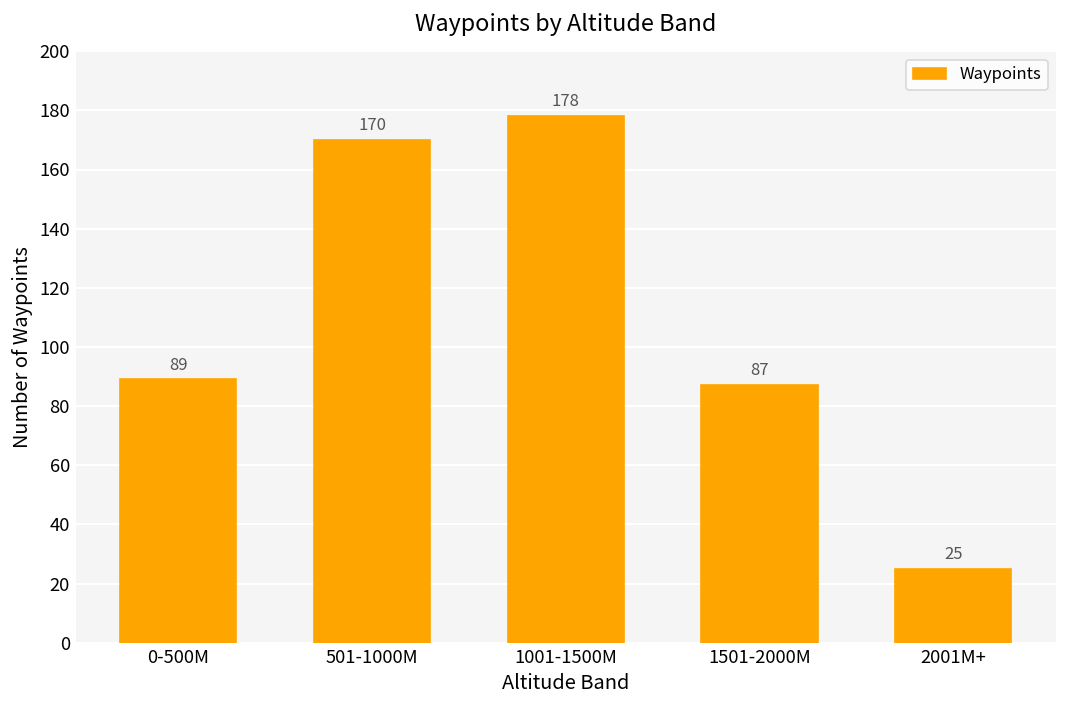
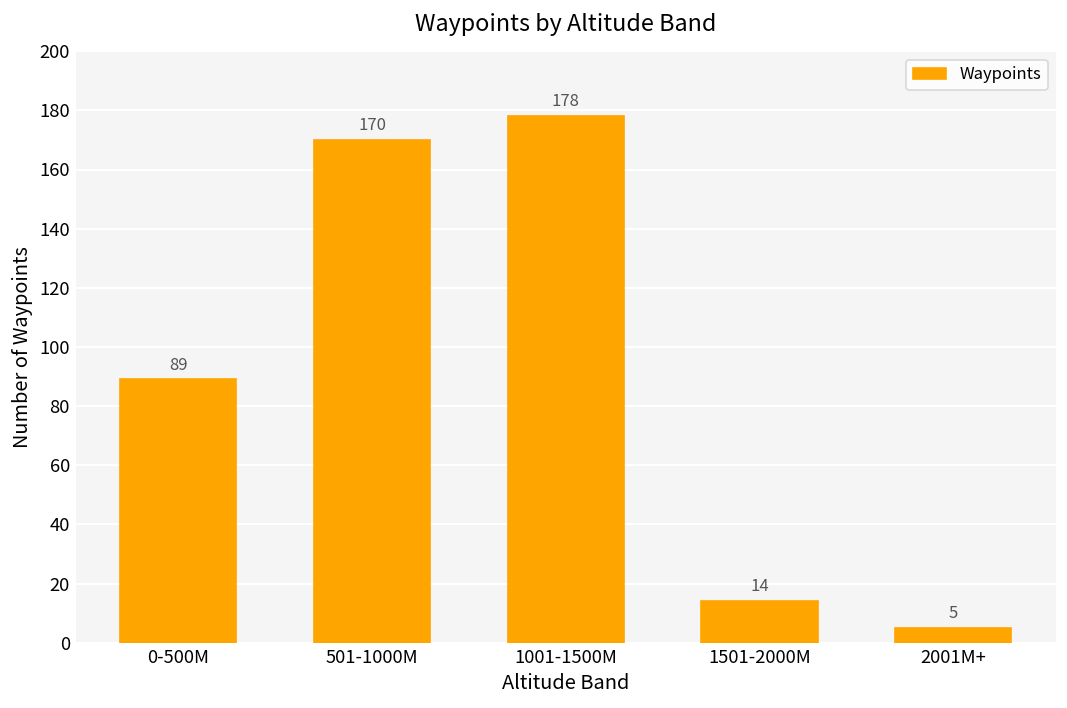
  {
    "0-500M": 89,
    "501-1000M": 170,
    "1001-1500M": 178,
-   "1501-2000M": 87,
-   "2001M+": 25
+   "1501-2000M": 14,
+   "2001M+": 5
  }
